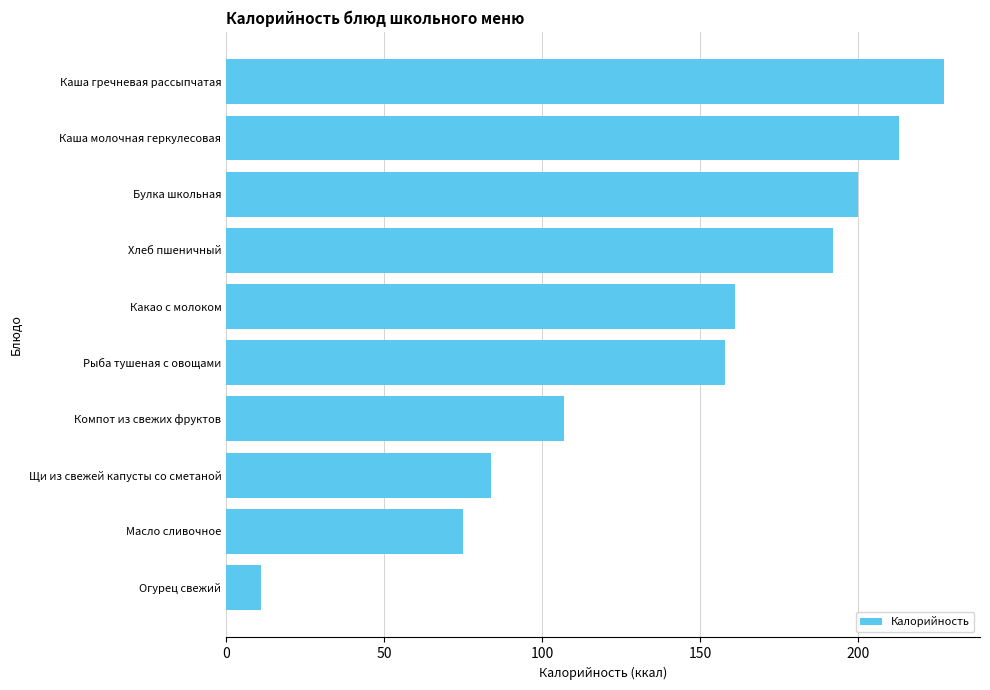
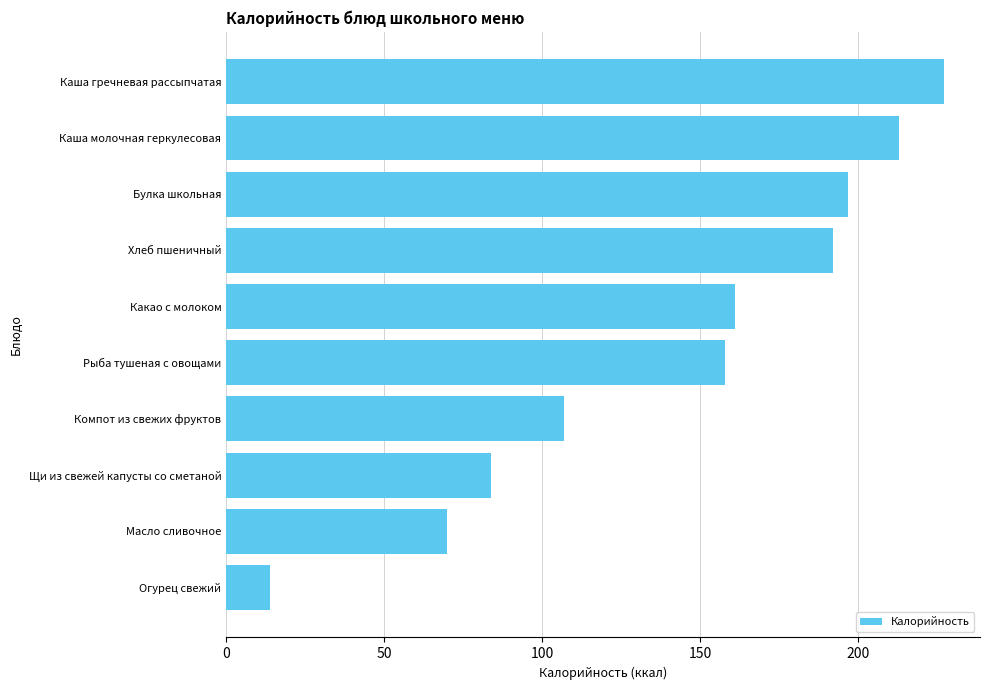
  {
    "Каша гречневая рассыпчатая": 227,
    "Каша молочная геркулесовая": 213,
-   "Булка школьная": 200,
+   "Булка школьная": 197,
    "Хлеб пшеничный": 192,
    "Какао с молоком": 161,
    "Рыба тушеная с овощами": 158,
    "Компот из свежих фруктов": 107,
    "Щи из свежей капусты со сметаной": 84,
-   "Масло сливочное": 75,
-   "Огурец свежий": 11
+   "Масло сливочное": 70,
+   "Огурец свежий": 14
  }
